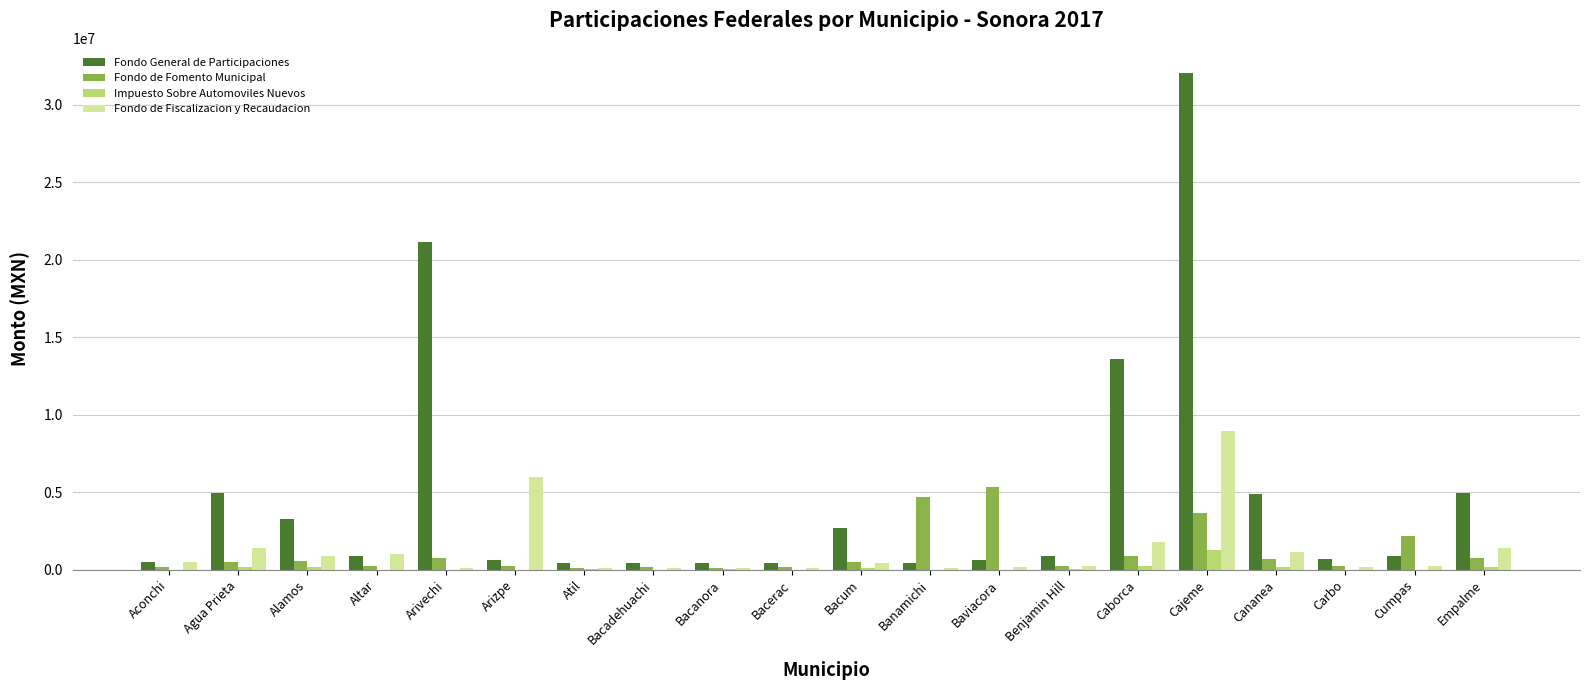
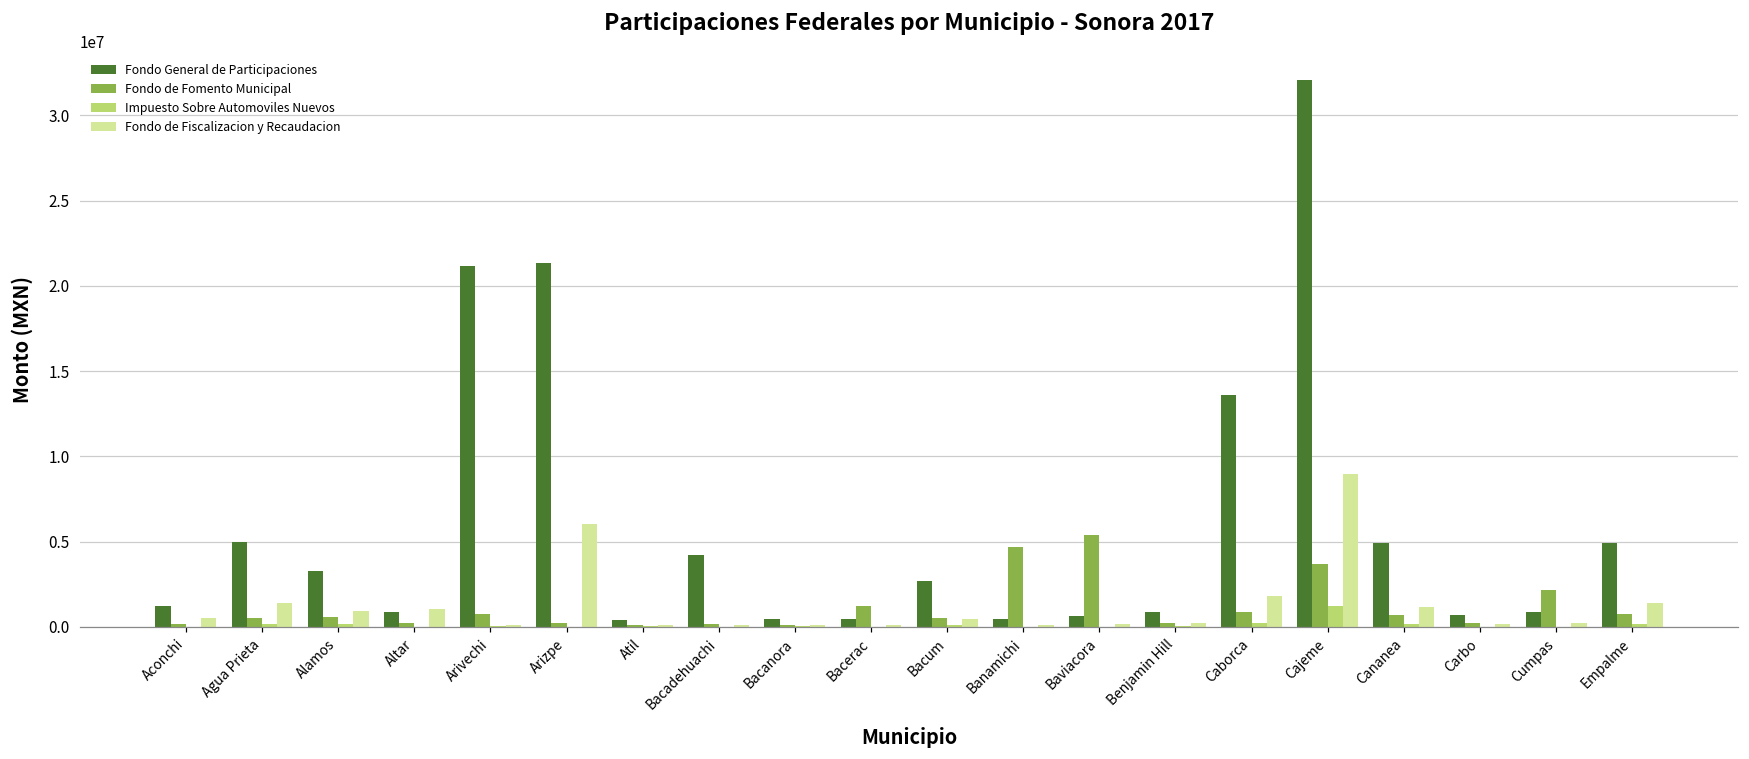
  {
    "Fondo General de Participaciones": {
-     "Aconchi": 500000,
+     "Aconchi": 1200000,
      "Agua Prieta": 5000000,
      "Alamos": 3300000,
      "Altar": 900000,
      "Arivechi": 21200000,
-     "Arizpe": 600000,
+     "Arizpe": 21300000,
      "Atil": 400000,
-     "Bacadehuachi": 400000,
+     "Bacadehuachi": 4200000,
      "Bacanora": 400000,
      "Bacerac": 500000,
      "Bacum": 2700000,
      "Banamichi": 500000,
      "Baviacora": 600000,
      "Benjamin Hill": 900000,
      "Caborca": 13600000,
      "Cajeme": 32100000,
      "Cananea": 4900000,
      "Carbo": 700000,
      "Cumpas": 900000,
      "Empalme": 4900000
    },
    "Fondo de Fomento Municipal": {
      "Aconchi": 200000,
      "Agua Prieta": 500000,
      "Alamos": 600000,
      "Altar": 200000,
      "Arivechi": 700000,
      "Arizpe": 200000,
-     "Bacerac": 200000,
+     "Bacerac": 1200000,
      "Bacum": 500000,
      "Banamichi": 4700000,
      "Baviacora": 5400000,
      "Benjamin Hill": 200000,
      "Caborca": 900000,
      "Cajeme": 3700000,
      "Cananea": 700000,
      "Carbo": 200000,
      "Cumpas": 2200000,
      "Empalme": 800000
    }
  }
